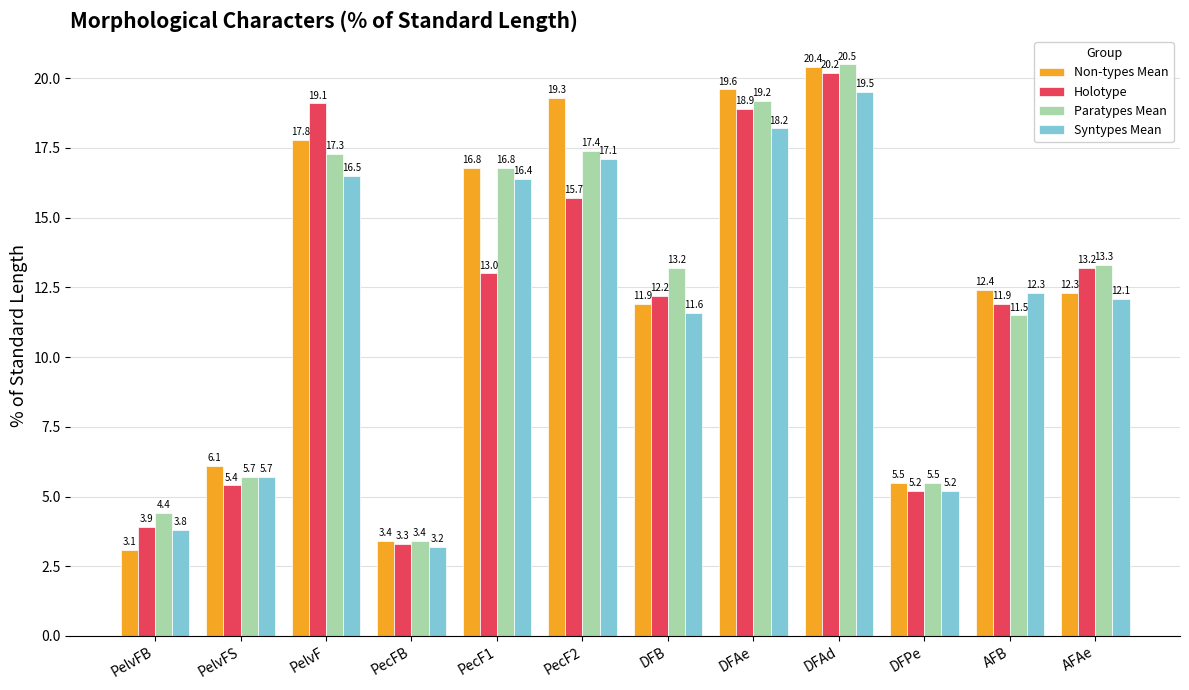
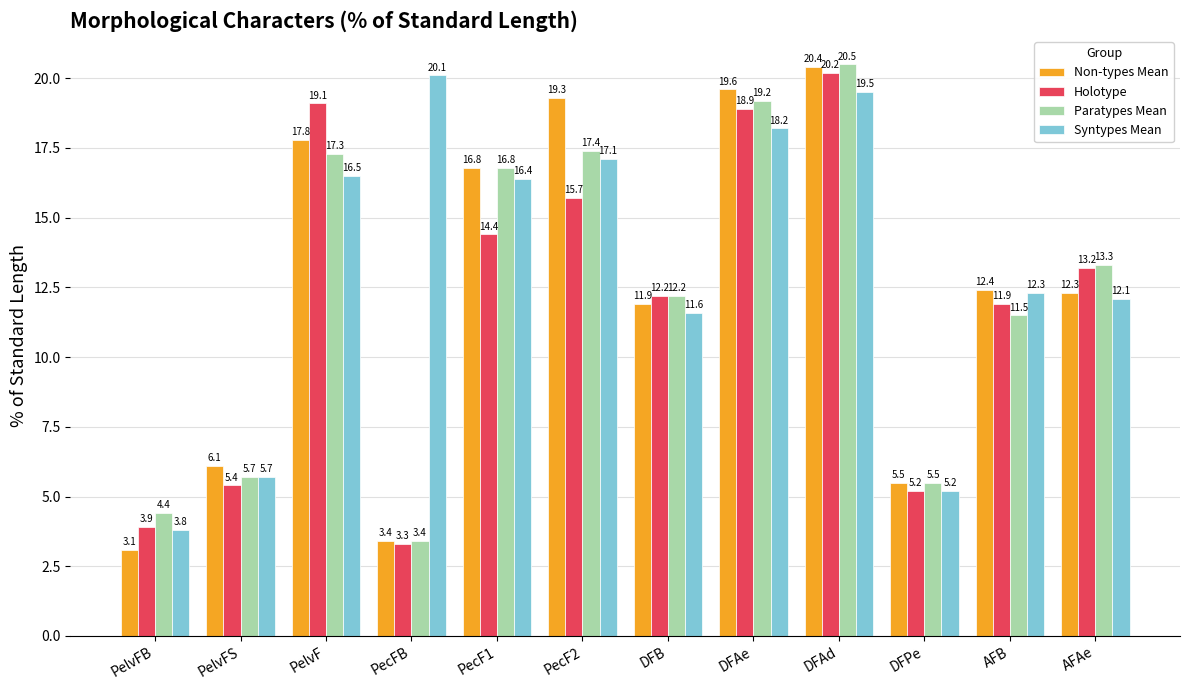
  {
    "Non-types Mean": {
      "PelvFB": 3.1,
      "PelvFS": 6.1,
      "PelvF": 17.8,
      "PecFB": 3.4,
      "PecF1": 16.8,
      "PecF2": 19.3,
      "DFB": 11.9,
      "DFAe": 19.6,
      "DFAd": 20.4,
      "DFPe": 5.5,
      "AFB": 12.4,
      "AFAe": 12.3
    },
    "Holotype": {
      "PelvFB": 3.9,
      "PelvFS": 5.4,
      "PelvF": 19.1,
      "PecFB": 3.3,
-     "PecF1": 13.0,
+     "PecF1": 14.4,
      "PecF2": 15.7,
      "DFB": 12.2,
      "DFAe": 18.9,
      "DFAd": 20.2,
      "DFPe": 5.2,
      "AFB": 11.9,
      "AFAe": 13.2
    },
    "Paratypes Mean": {
      "PelvFB": 4.4,
      "PelvFS": 5.7,
      "PelvF": 17.3,
      "PecFB": 3.4,
      "PecF1": 16.8,
      "PecF2": 17.4,
-     "DFB": 13.2,
+     "DFB": 12.2,
      "DFAe": 19.2,
      "DFAd": 20.5,
      "DFPe": 5.5,
      "AFB": 11.5,
      "AFAe": 13.3
    },
    "Syntypes Mean": {
      "PelvFB": 3.8,
      "PelvFS": 5.7,
      "PelvF": 16.5,
-     "PecFB": 3.2,
+     "PecFB": 20.1,
      "PecF1": 16.4,
      "PecF2": 17.1,
      "DFB": 11.6,
      "DFAe": 18.2,
      "DFAd": 19.5,
      "DFPe": 5.2,
      "AFB": 12.3,
      "AFAe": 12.1
    }
  }
